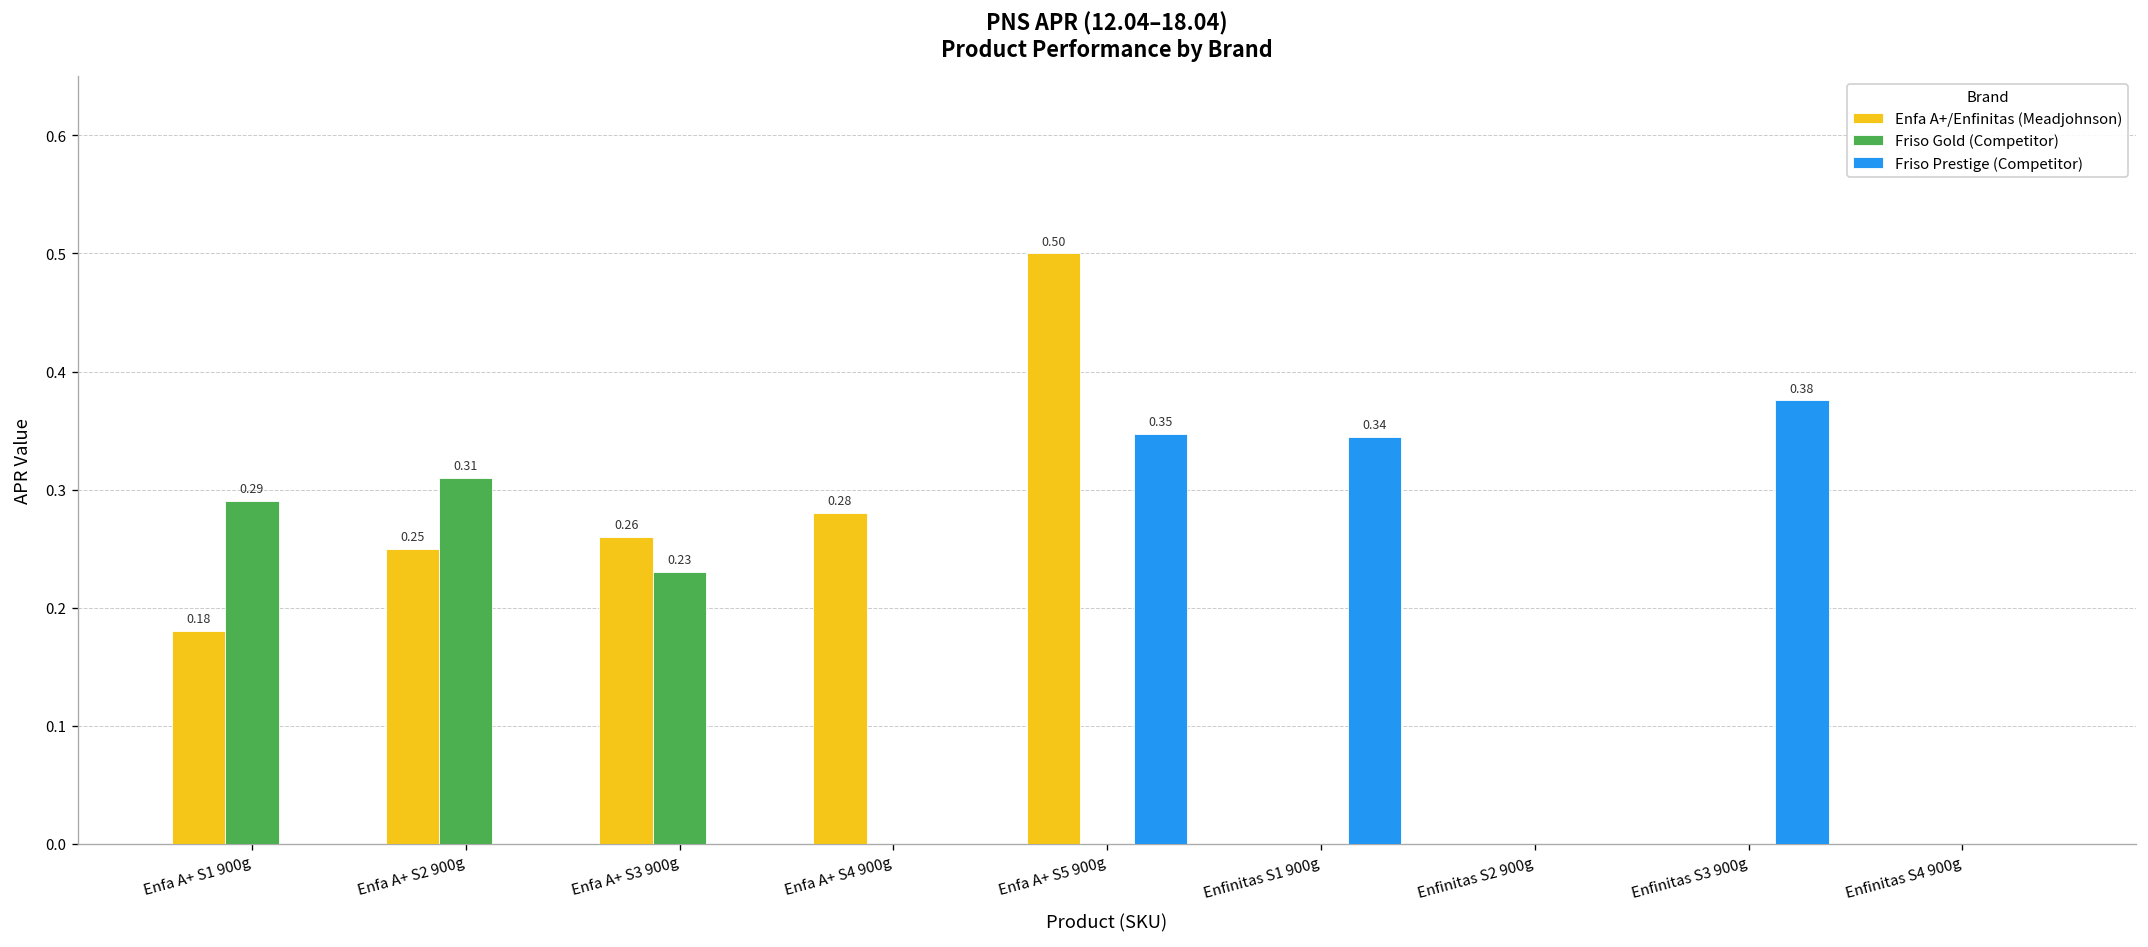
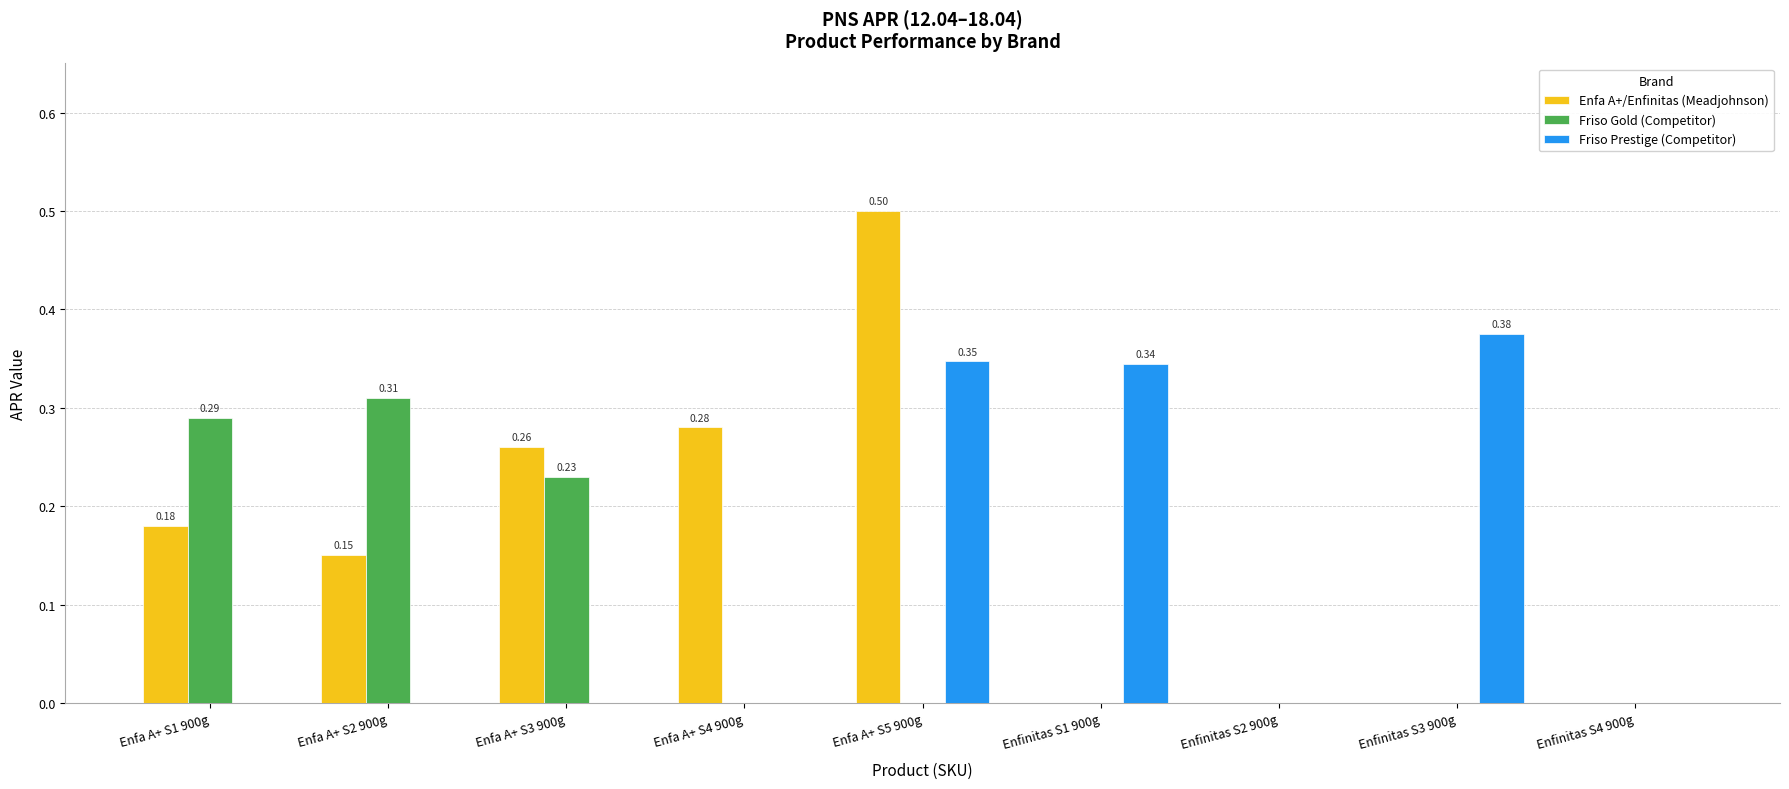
  {
    "Enfa A+/Enfinitas (Meadjohnson)": {
      "Enfa A+ S1 900g": 0.18,
-     "Enfa A+ S2 900g": 0.25,
+     "Enfa A+ S2 900g": 0.15,
      "Enfa A+ S3 900g": 0.26,
      "Enfa A+ S4 900g": 0.28,
      "Enfa A+ S5 900g": 0.50
    },
    "Friso Gold (Competitor)": {
      "Enfa A+ S1 900g": 0.29,
      "Enfa A+ S2 900g": 0.31,
      "Enfa A+ S3 900g": 0.23
    },
    "Friso Prestige (Competitor)": {
      "Enfa A+ S5 900g": 0.35,
      "Enfinitas S1 900g": 0.34,
      "Enfinitas S3 900g": 0.38
    }
  }
